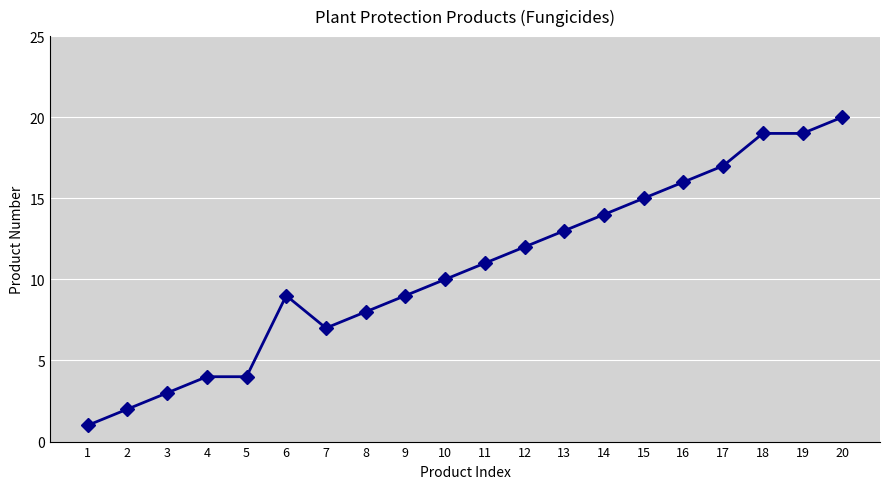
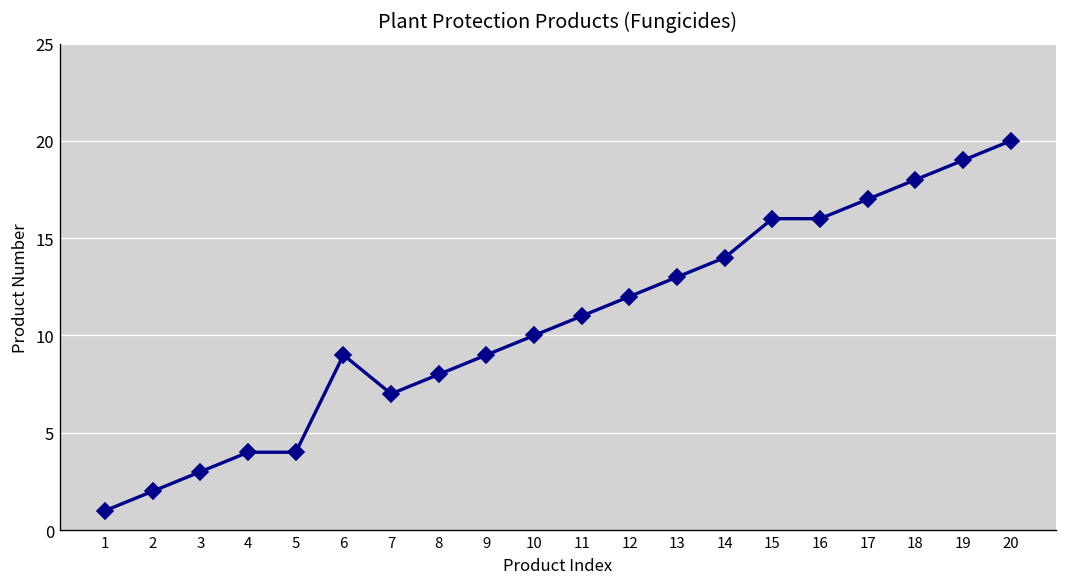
  {
    "1": 1,
    "2": 2,
    "3": 3,
    "4": 4,
    "5": 4,
    "6": 9,
    "7": 7,
    "8": 8,
    "9": 9,
    "10": 10,
    "11": 11,
    "12": 12,
    "13": 13,
    "14": 14,
-   "15": 15,
+   "15": 16,
    "16": 16,
    "17": 17,
-   "18": 19,
+   "18": 18,
    "19": 19,
    "20": 20
  }
